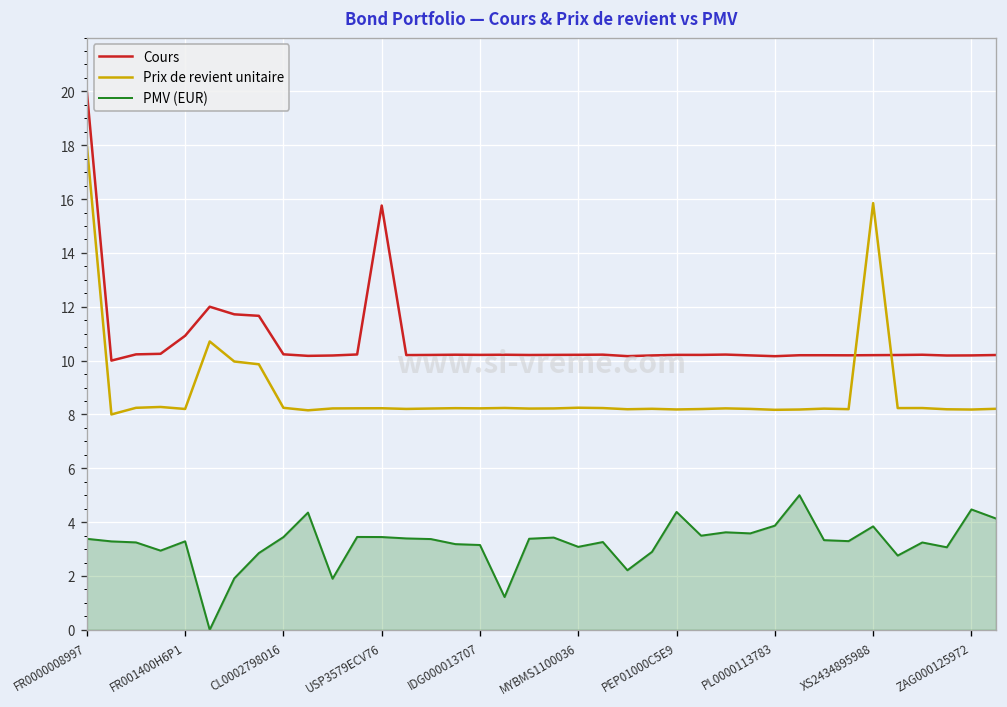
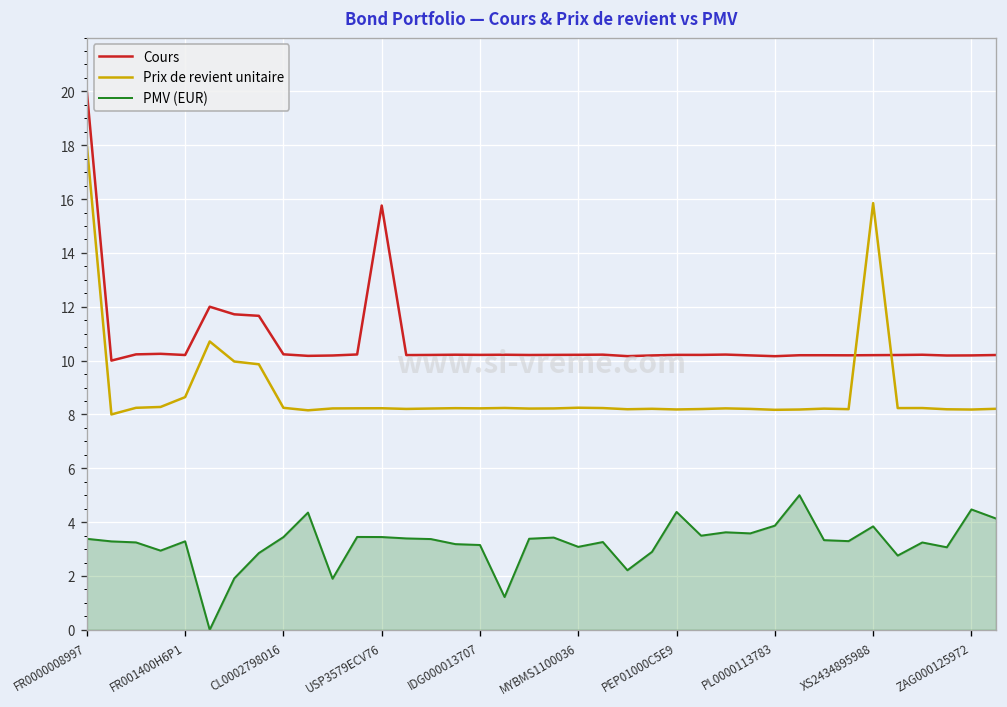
  {
    "Cours": {
      "FR0000008997": 20.0,
-     "FR001400H6P1": 10.9,
+     "FR001400H6P1": 10.2,
      "CL0002798016": 10.2,
      "USP3579ECV76": 15.8,
      "IDG000013707": 10.2,
      "MYBMS1100036": 10.2,
      "PEP01000C5E9": 10.2,
      "PL0000113783": 10.2,
      "XS2434895988": 10.2,
      "ZAG000125972": 10.2
    },
    "Prix de revient unitaire": {
      "FR0000008997": 18.0,
-     "FR001400H6P1": 8.2,
+     "FR001400H6P1": 8.6,
      "CL0002798016": 8.2,
      "USP3579ECV76": 8.2,
      "IDG000013707": 8.2,
      "MYBMS1100036": 8.2,
      "PEP01000C5E9": 8.2,
      "PL0000113783": 8.2,
      "XS2434895988": 15.8,
      "ZAG000125972": 8.2
    },
    "PMV (EUR)": {
      "FR0000008997": 3.4,
      "FR001400H6P1": 3.3,
      "CL0002798016": 3.4,
      "USP3579ECV76": 3.4,
      "IDG000013707": 3.2,
      "MYBMS1100036": 3.1,
      "PEP01000C5E9": 4.4,
      "PL0000113783": 3.9,
      "XS2434895988": 3.8,
      "ZAG000125972": 4.5
    }
  }
